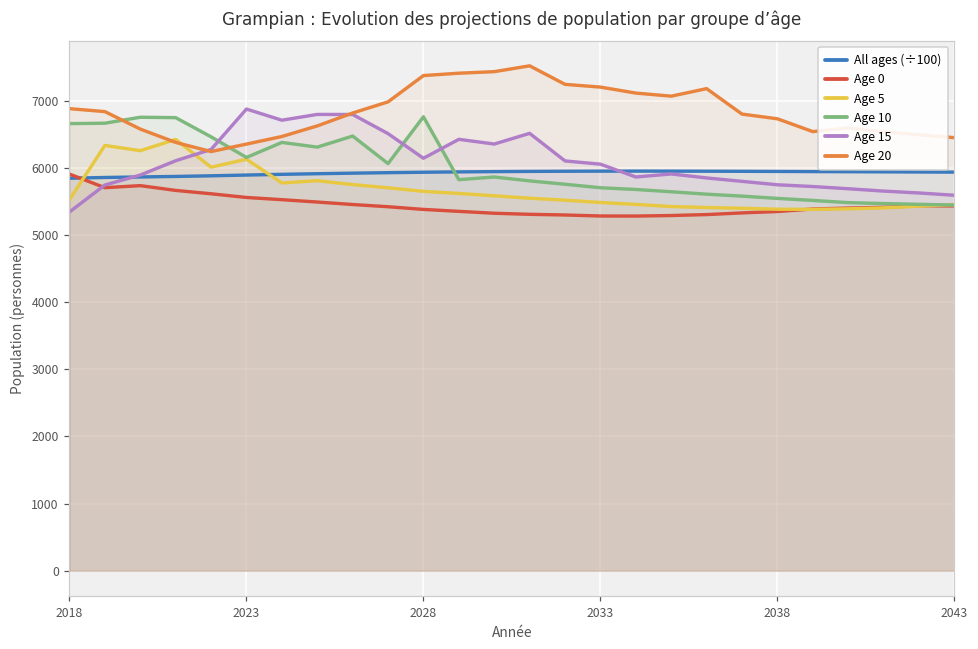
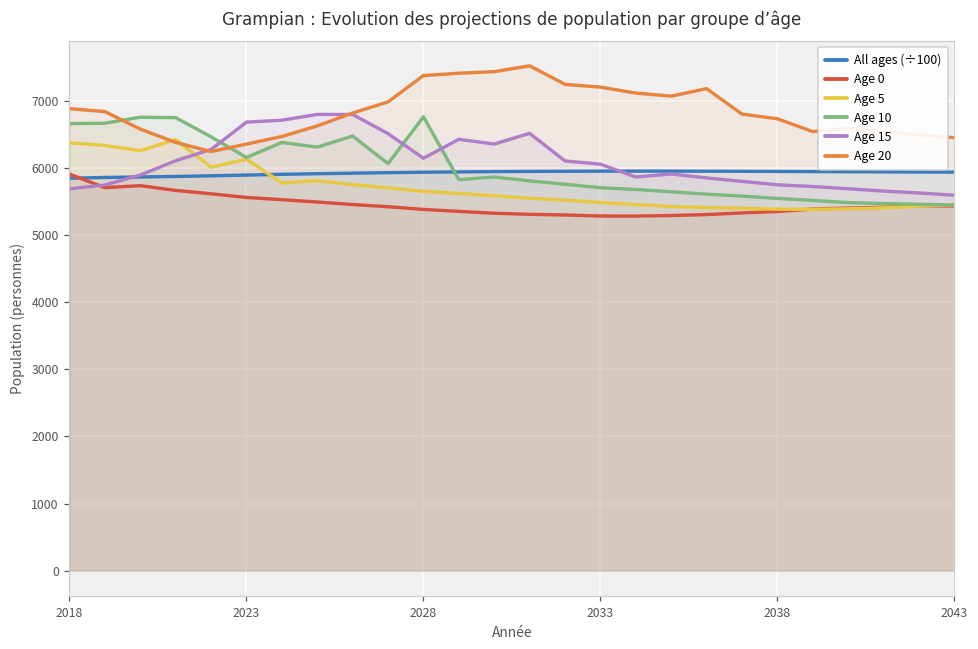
  {
    "All ages (÷100)": {
      "2018": 5800,
      "2023": 5900,
      "2028": 5900,
      "2033": 6000,
      "2038": 5900,
      "2043": 5900
    },
    "Age 5": {
-     "2018": 5500,
+     "2018": 6400,
      "2028": 5700,
      "2033": 5500
    },
    "Age 10": {
      "2018": 6700,
      "2028": 6800,
      "2033": 5700,
      "2038": 5500
    },
    "Age 15": {
-     "2018": 5300,
-     "2023": 6900,
+     "2018": 5700,
+     "2023": 6700,
      "2028": 6100,
      "2033": 6100,
      "2038": 5700,
      "2043": 5600
    }
  }
